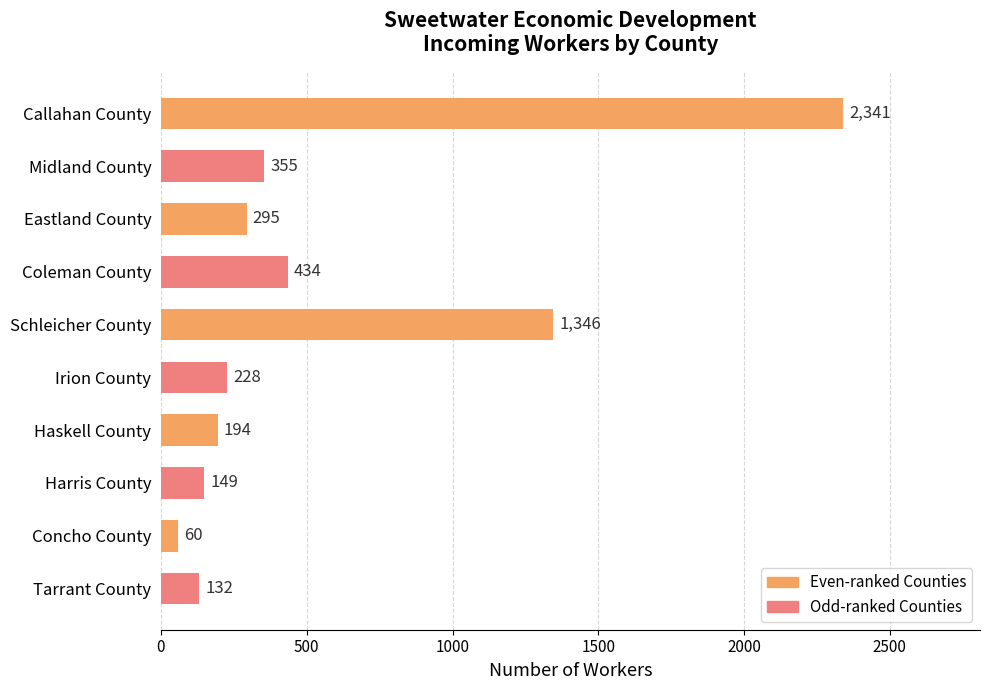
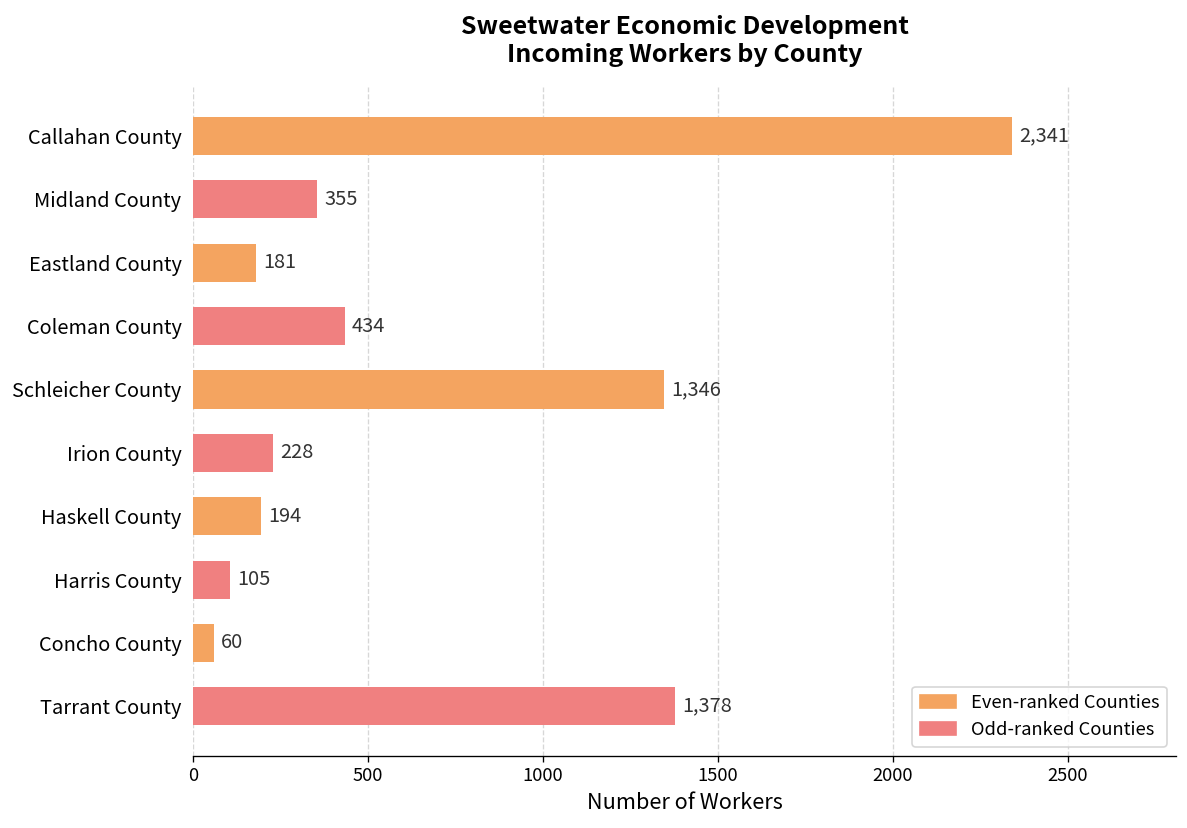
  {
    "Callahan County": "2,341",
    "Midland County": "355",
-   "Eastland County": "295",
+   "Eastland County": "181",
    "Coleman County": "434",
    "Schleicher County": "1,346",
    "Irion County": "228",
    "Haskell County": "194",
-   "Harris County": "149",
+   "Harris County": "105",
    "Concho County": "60",
-   "Tarrant County": "132"
+   "Tarrant County": "1,378"
  }
